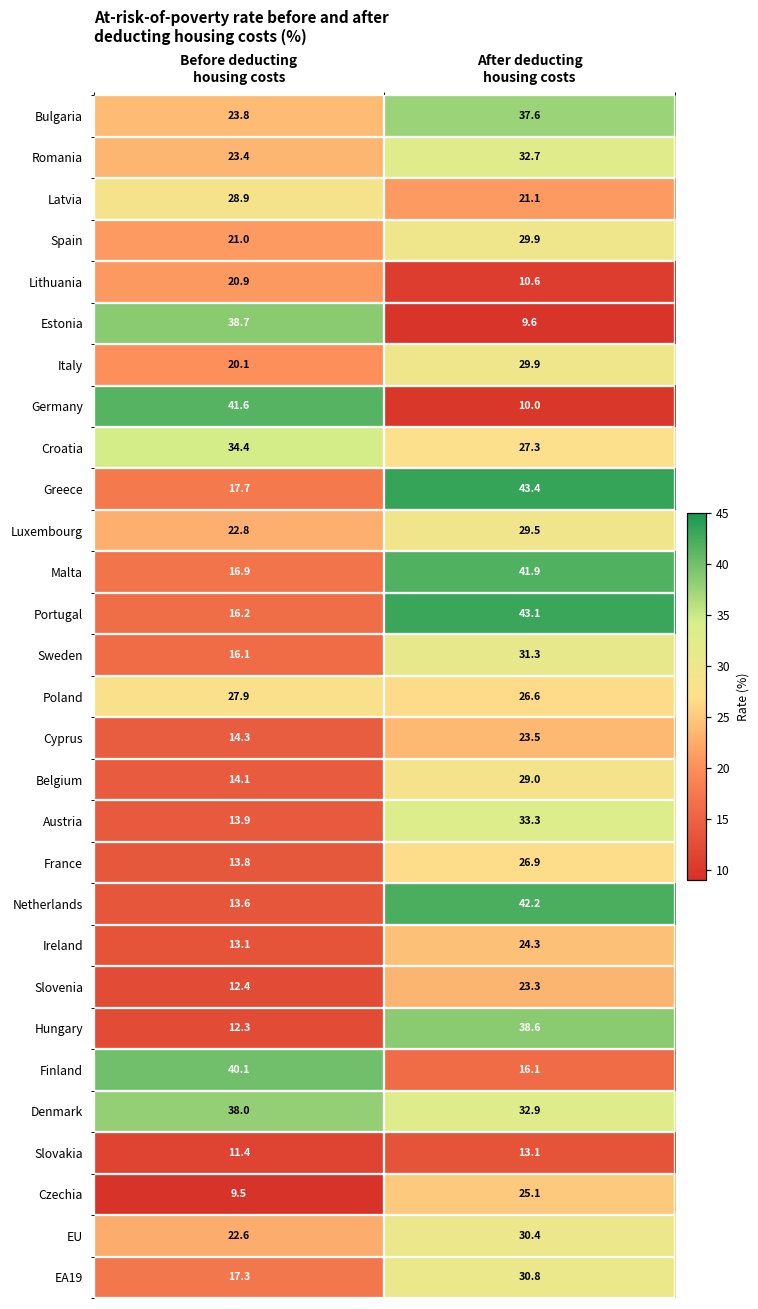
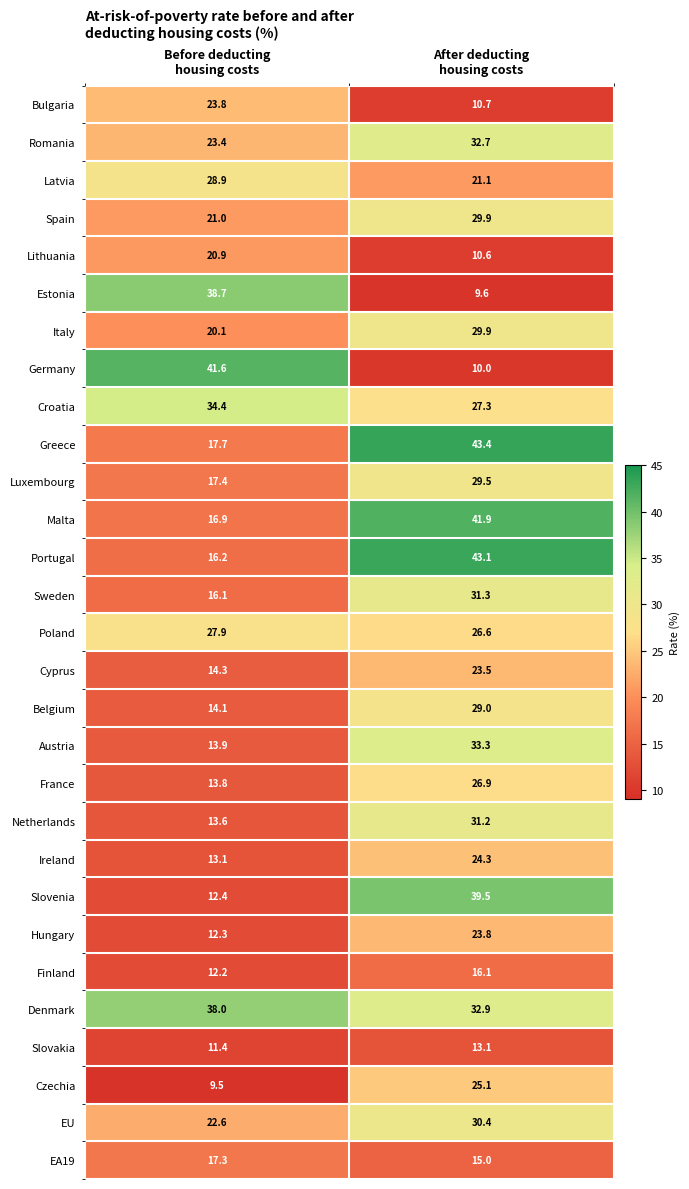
  {
    "Bulgaria": {
      "Before deducting housing costs": 23.8,
-     "After deducting housing costs": 37.6
+     "After deducting housing costs": 10.7
    },
    "Romania": {
      "Before deducting housing costs": 23.4,
      "After deducting housing costs": 32.7
    },
    "Latvia": {
      "Before deducting housing costs": 28.9,
      "After deducting housing costs": 21.1
    },
    "Spain": {
      "Before deducting housing costs": 21.0,
      "After deducting housing costs": 29.9
    },
    "Lithuania": {
      "Before deducting housing costs": 20.9,
      "After deducting housing costs": 10.6
    },
    "Estonia": {
      "Before deducting housing costs": 38.7,
      "After deducting housing costs": 9.6
    },
    "Italy": {
      "Before deducting housing costs": 20.1,
      "After deducting housing costs": 29.9
    },
    "Germany": {
      "Before deducting housing costs": 41.6,
      "After deducting housing costs": 10.0
    },
    "Croatia": {
      "Before deducting housing costs": 34.4,
      "After deducting housing costs": 27.3
    },
    "Greece": {
      "Before deducting housing costs": 17.7,
      "After deducting housing costs": 43.4
    },
    "Luxembourg": {
-     "Before deducting housing costs": 22.8,
+     "Before deducting housing costs": 17.4,
      "After deducting housing costs": 29.5
    },
    "Malta": {
      "Before deducting housing costs": 16.9,
      "After deducting housing costs": 41.9
    },
    "Portugal": {
      "Before deducting housing costs": 16.2,
      "After deducting housing costs": 43.1
    },
    "Sweden": {
      "Before deducting housing costs": 16.1,
      "After deducting housing costs": 31.3
    },
    "Poland": {
      "Before deducting housing costs": 27.9,
      "After deducting housing costs": 26.6
    },
    "Cyprus": {
      "Before deducting housing costs": 14.3,
      "After deducting housing costs": 23.5
    },
    "Belgium": {
      "Before deducting housing costs": 14.1,
      "After deducting housing costs": 29.0
    },
    "Austria": {
      "Before deducting housing costs": 13.9,
      "After deducting housing costs": 33.3
    },
    "France": {
      "Before deducting housing costs": 13.8,
      "After deducting housing costs": 26.9
    },
    "Netherlands": {
      "Before deducting housing costs": 13.6,
-     "After deducting housing costs": 42.2
+     "After deducting housing costs": 31.2
    },
    "Ireland": {
      "Before deducting housing costs": 13.1,
      "After deducting housing costs": 24.3
    },
    "Slovenia": {
      "Before deducting housing costs": 12.4,
-     "After deducting housing costs": 23.3
+     "After deducting housing costs": 39.5
    },
    "Hungary": {
      "Before deducting housing costs": 12.3,
-     "After deducting housing costs": 38.6
+     "After deducting housing costs": 23.8
    },
    "Finland": {
-     "Before deducting housing costs": 40.1,
+     "Before deducting housing costs": 12.2,
      "After deducting housing costs": 16.1
    },
    "Denmark": {
      "Before deducting housing costs": 38.0,
      "After deducting housing costs": 32.9
    },
    "Slovakia": {
      "Before deducting housing costs": 11.4,
      "After deducting housing costs": 13.1
    },
    "Czechia": {
      "Before deducting housing costs": 9.5,
      "After deducting housing costs": 25.1
    },
    "EU": {
      "Before deducting housing costs": 22.6,
      "After deducting housing costs": 30.4
    },
    "EA19": {
      "Before deducting housing costs": 17.3,
-     "After deducting housing costs": 30.8
+     "After deducting housing costs": 15.0
    }
  }
